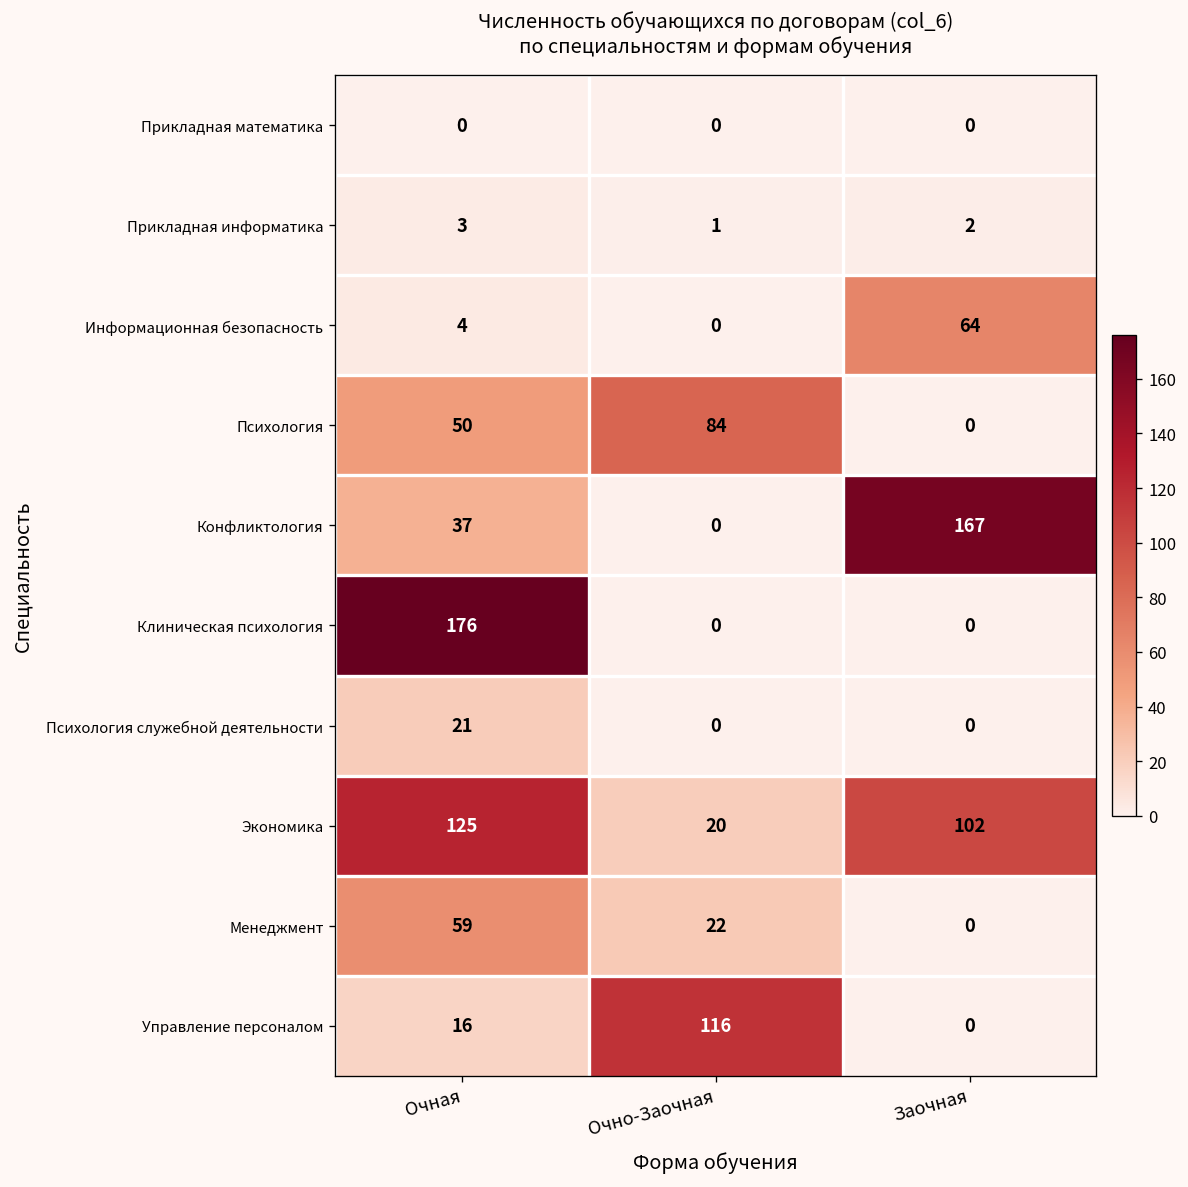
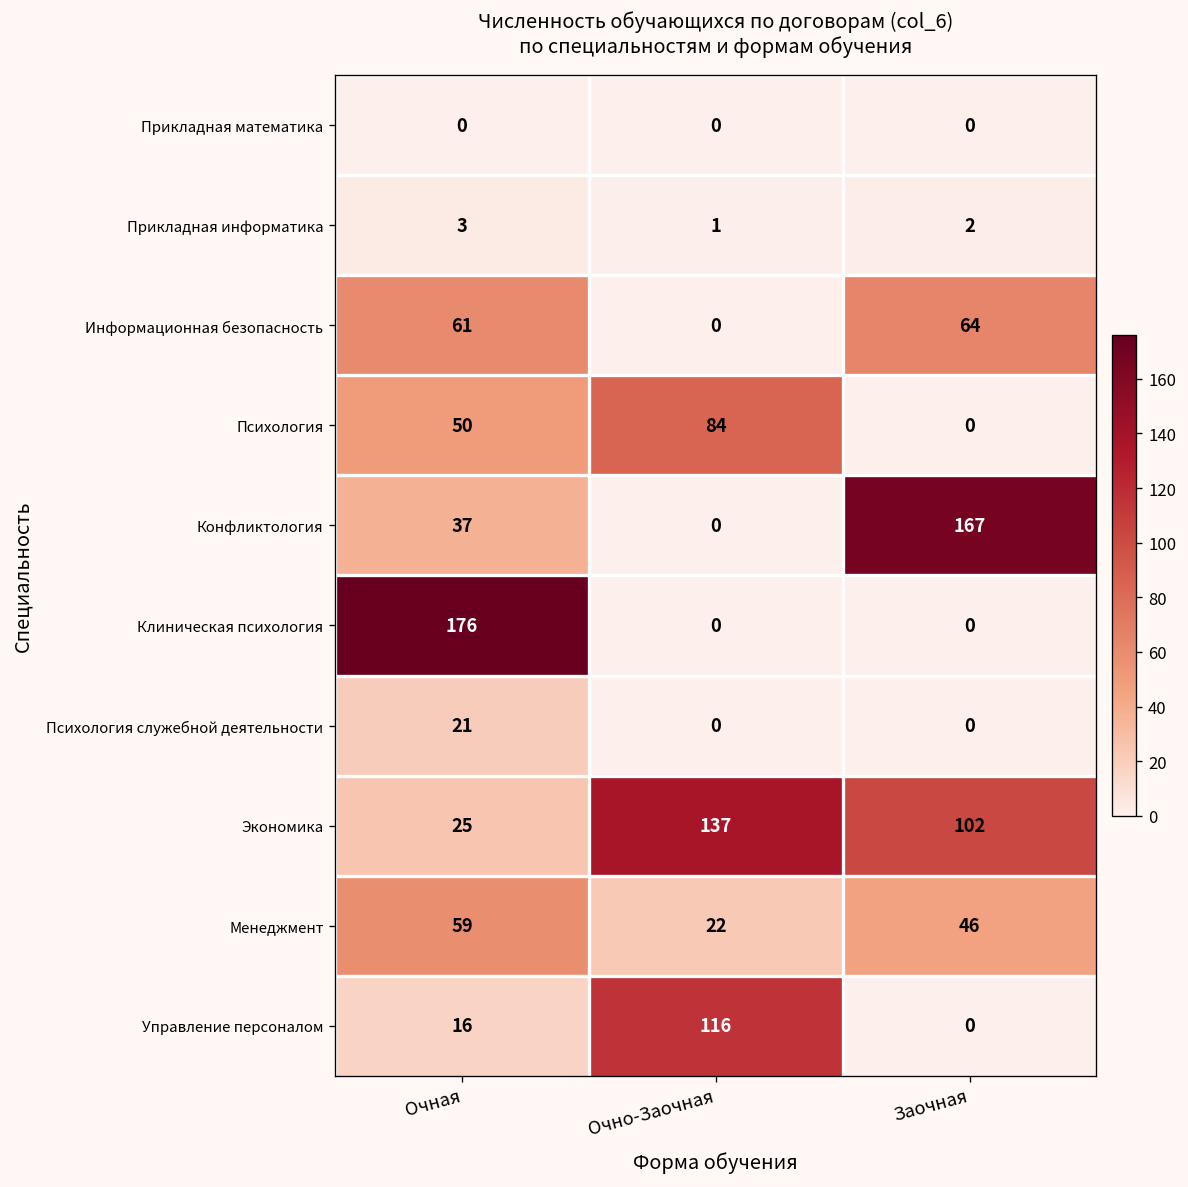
  {
    "Прикладная математика": {
      "Очная": 0,
      "Очно-Заочная": 0,
      "Заочная": 0
    },
    "Прикладная информатика": {
      "Очная": 3,
      "Очно-Заочная": 1,
      "Заочная": 2
    },
    "Информационная безопасность": {
-     "Очная": 4,
+     "Очная": 61,
      "Очно-Заочная": 0,
      "Заочная": 64
    },
    "Психология": {
      "Очная": 50,
      "Очно-Заочная": 84,
      "Заочная": 0
    },
    "Конфликтология": {
      "Очная": 37,
      "Очно-Заочная": 0,
      "Заочная": 167
    },
    "Клиническая психология": {
      "Очная": 176,
      "Очно-Заочная": 0,
      "Заочная": 0
    },
    "Психология служебной деятельности": {
      "Очная": 21,
      "Очно-Заочная": 0,
      "Заочная": 0
    },
    "Экономика": {
-     "Очная": 125,
-     "Очно-Заочная": 20,
+     "Очная": 25,
+     "Очно-Заочная": 137,
      "Заочная": 102
    },
    "Менеджмент": {
      "Очная": 59,
      "Очно-Заочная": 22,
-     "Заочная": 0
+     "Заочная": 46
    },
    "Управление персоналом": {
      "Очная": 16,
      "Очно-Заочная": 116,
      "Заочная": 0
    }
  }
